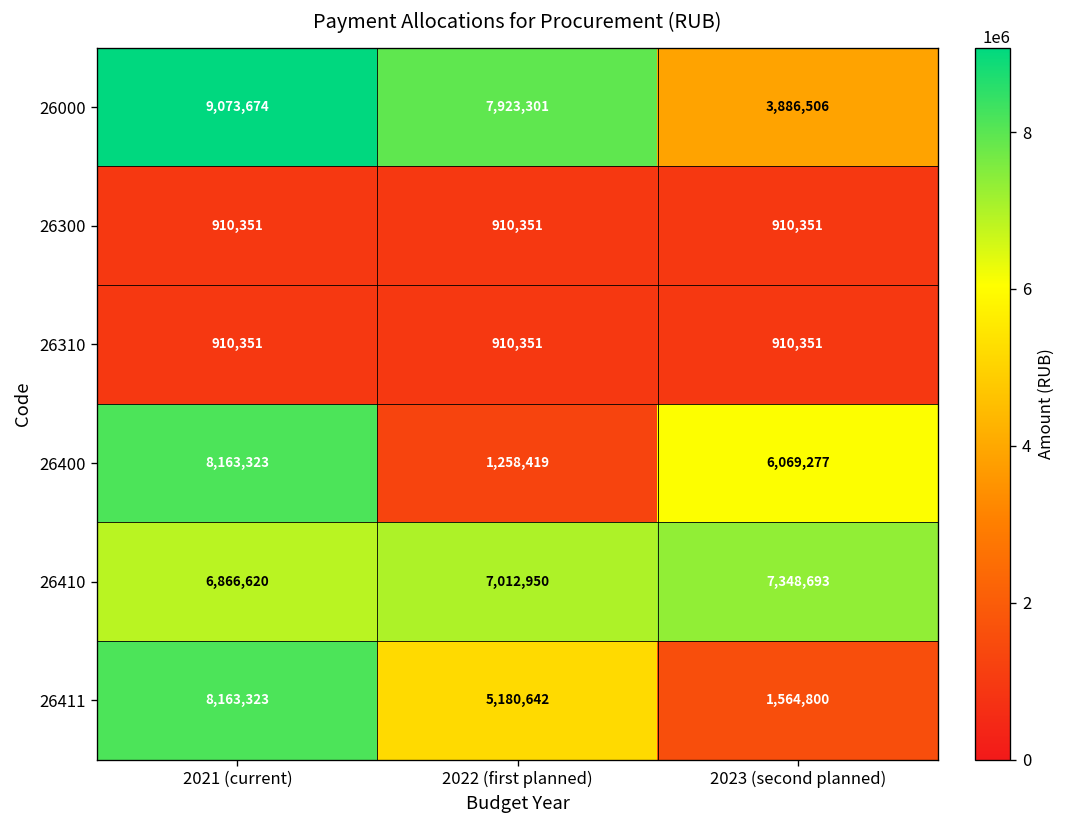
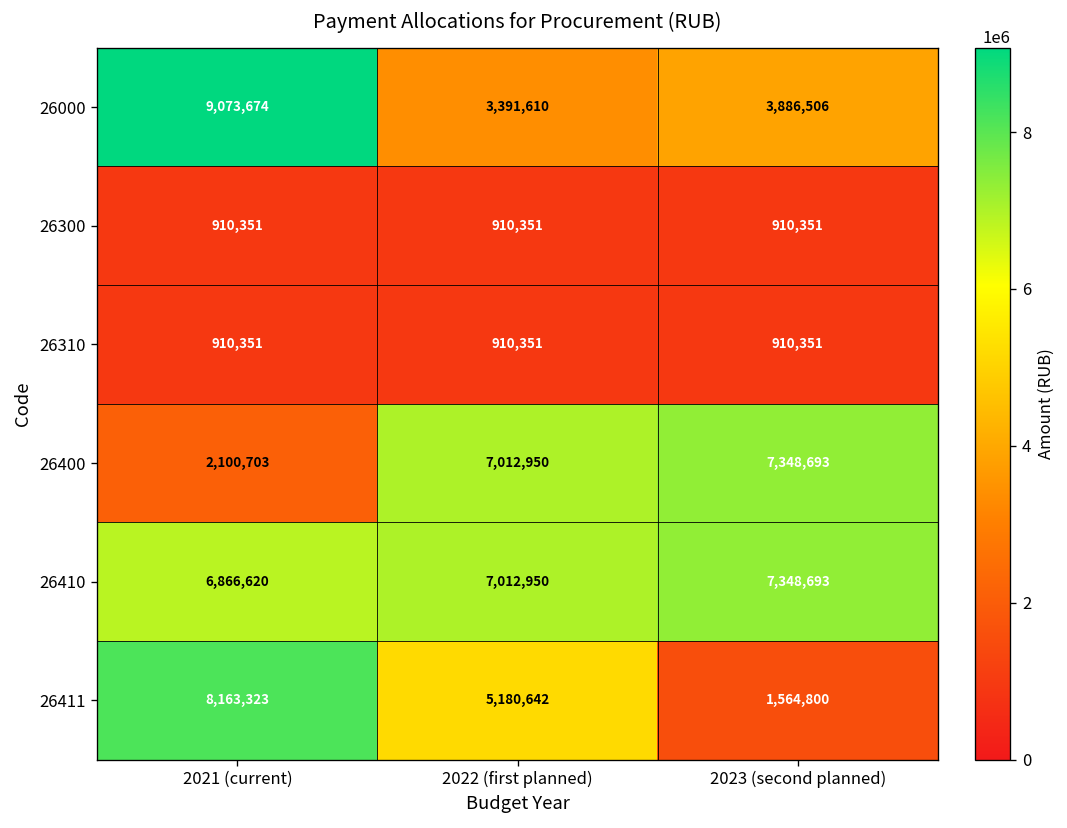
  {
    "26000": {
      "2021 (current)": "9,073,674",
-     "2022 (first planned)": "7,923,301",
+     "2022 (first planned)": "3,391,610",
      "2023 (second planned)": "3,886,506"
    },
    "26300": {
      "2021 (current)": "910,351",
      "2022 (first planned)": "910,351",
      "2023 (second planned)": "910,351"
    },
    "26310": {
      "2021 (current)": "910,351",
      "2022 (first planned)": "910,351",
      "2023 (second planned)": "910,351"
    },
    "26400": {
-     "2021 (current)": "8,163,323",
-     "2022 (first planned)": "1,258,419",
-     "2023 (second planned)": "6,069,277"
+     "2021 (current)": "2,100,703",
+     "2022 (first planned)": "7,012,950",
+     "2023 (second planned)": "7,348,693"
    },
    "26410": {
      "2021 (current)": "6,866,620",
      "2022 (first planned)": "7,012,950",
      "2023 (second planned)": "7,348,693"
    },
    "26411": {
      "2021 (current)": "8,163,323",
      "2022 (first planned)": "5,180,642",
      "2023 (second planned)": "1,564,800"
    }
  }
